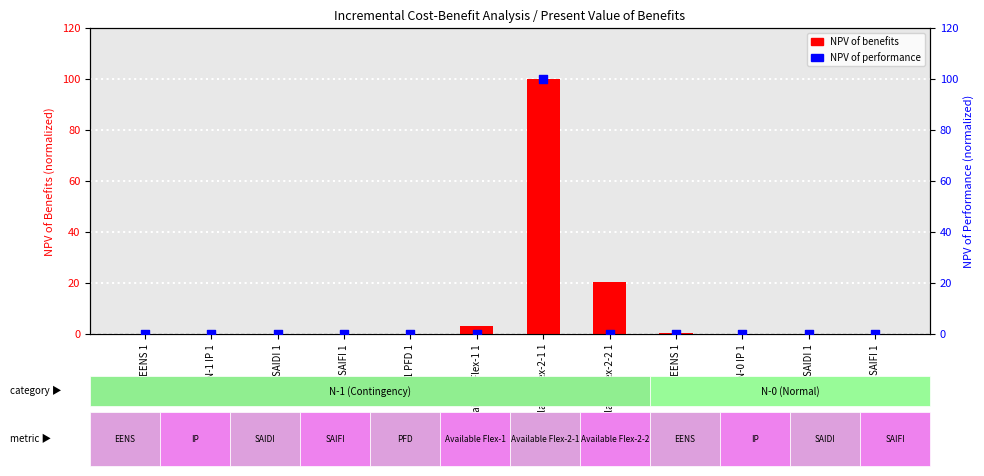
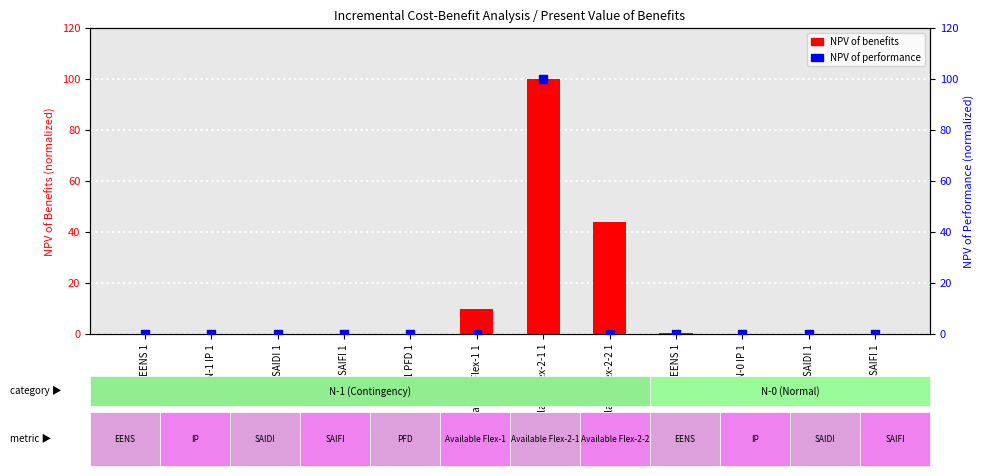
  {
    "NPV of benefits": {
-     "N-1 Available Flex-1 1": 3,
+     "N-1 Available Flex-1 1": 10,
      "N-1 Available Flex-2-1 1": 100,
-     "N-1 Available Flex-2-2 1": 20
+     "N-1 Available Flex-2-2 1": 44
    }
  }
